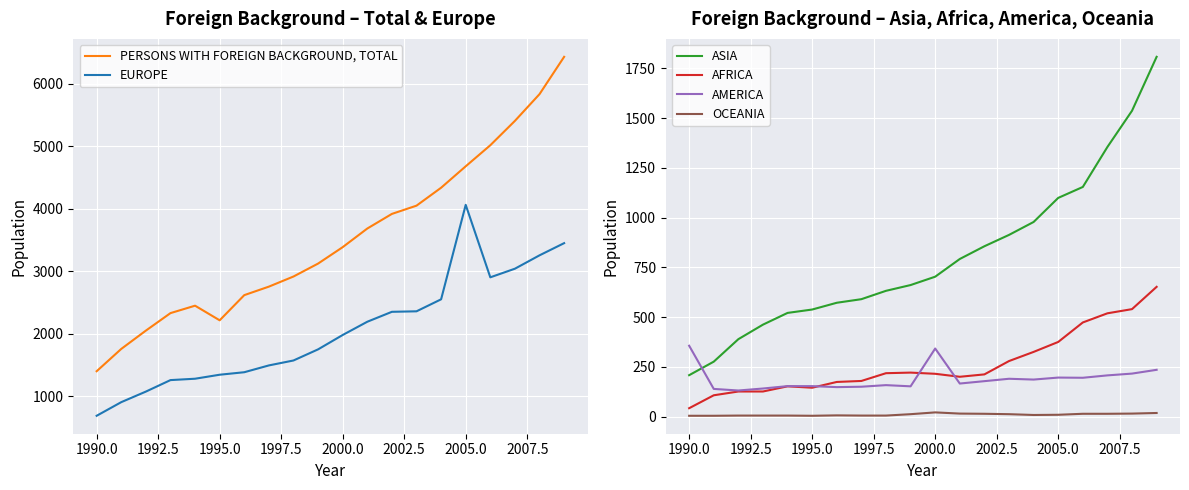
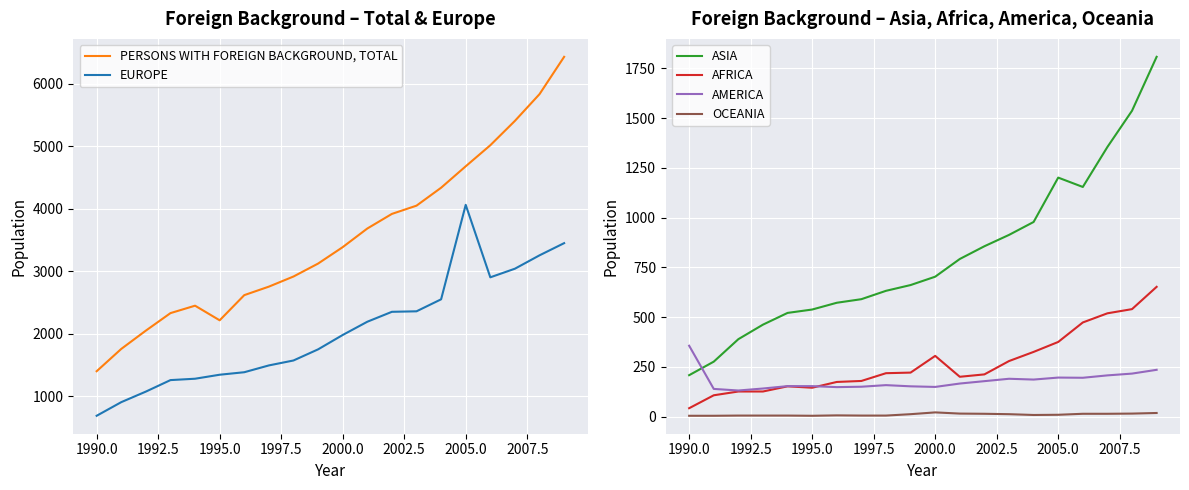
  {
    "Foreign Background – Total & Europe": {
      "PERSONS WITH FOREIGN BACKGROUND, TOTAL": {
        "1990.0": 1400,
        "1995.0": 2200,
        "2000.0": 3400,
        "2005.0": 4700
      },
      "EUROPE": {
        "1990.0": 700,
        "1995.0": 1300,
        "2000.0": 2000,
        "2005.0": 4100
      }
    },
    "Foreign Background – Asia, Africa, America, Oceania": {
      "ASIA": {
        "1990.0": 210,
        "1995.0": 540,
        "2000.0": 700,
-       "2005.0": 1100
+       "2005.0": 1200
      },
      "AFRICA": {
        "1990.0": 40,
-       "2000.0": 220,
+       "2000.0": 310,
        "2005.0": 380
      },
      "AMERICA": {
        "1990.0": 360,
-       "2000.0": 340,
+       "2000.0": 150,
        "2005.0": 200
      },
      "OCEANIA": {
        "1990.0": 0,
        "1995.0": 0,
        "2000.0": 20,
        "2005.0": 10
      }
    }
  }
